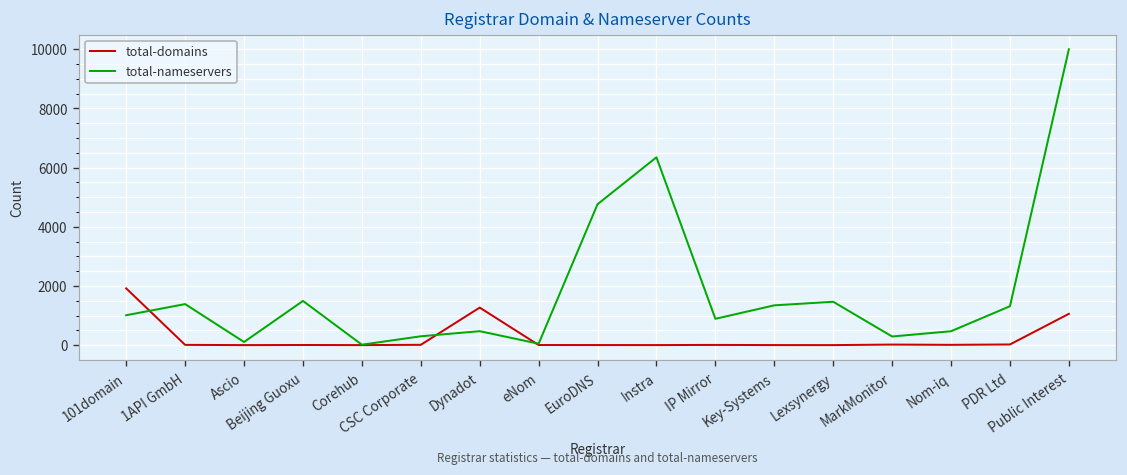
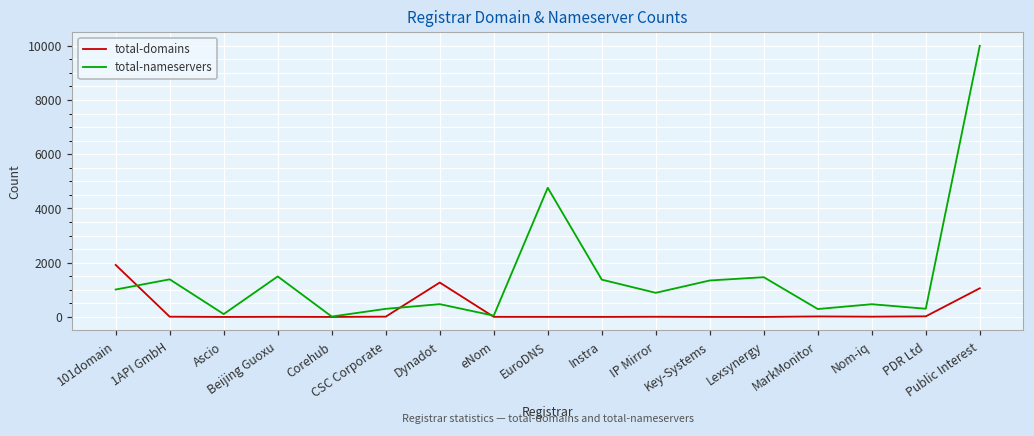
  {
    "total-domains": {
      "101domain": 1900,
      "1API GmbH": 0,
      "Ascio": 0,
      "Beijing Guoxu": 0,
      "CSC Corporate": 0,
      "Dynadot": 1300,
      "EuroDNS": 0,
      "Instra": 0,
      "IP Mirror": 0,
      "Key-Systems": 0,
      "Lexsynergy": 0,
      "MarkMonitor": 0,
      "Nom-iq": 0,
      "PDR Ltd": 0,
      "Public Interest": 1100
    },
    "total-nameservers": {
      "101domain": 1000,
      "1API GmbH": 1400,
      "Ascio": 100,
      "Beijing Guoxu": 1500,
      "CSC Corporate": 300,
      "Dynadot": 500,
      "EuroDNS": 4800,
-     "Instra": 6300,
+     "Instra": 1400,
      "IP Mirror": 900,
      "Key-Systems": 1300,
      "Lexsynergy": 1500,
      "MarkMonitor": 300,
      "Nom-iq": 500,
-     "PDR Ltd": 1300,
+     "PDR Ltd": 300,
      "Public Interest": 10000
    }
  }
